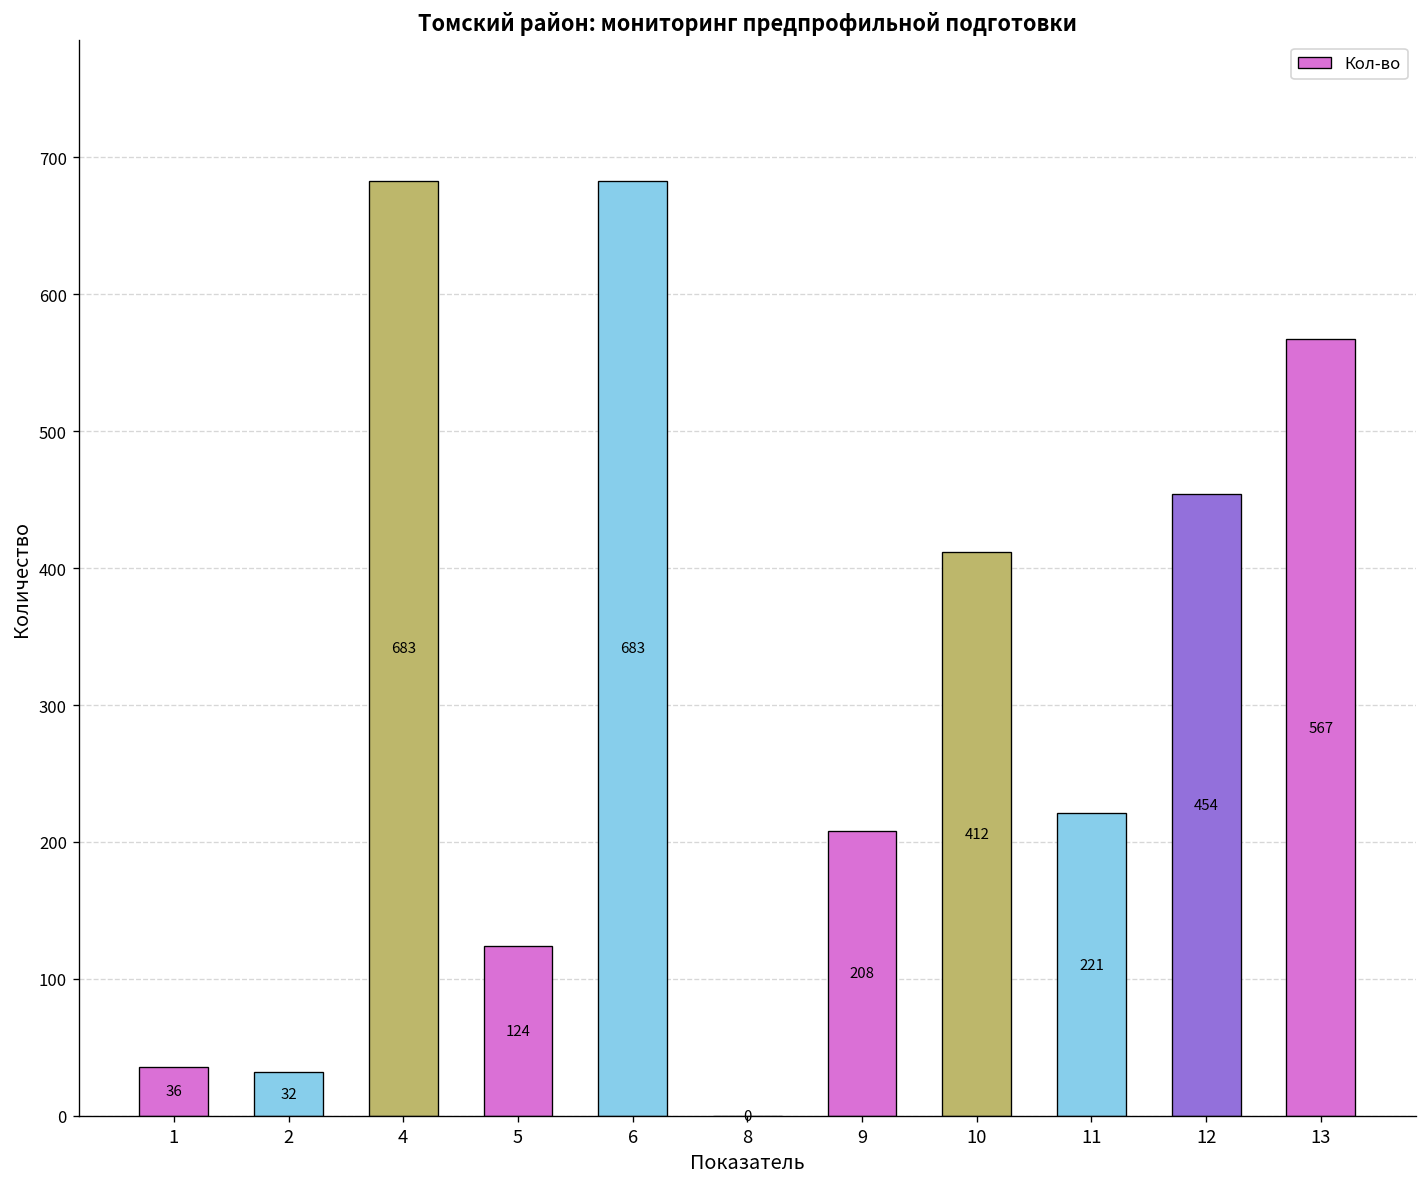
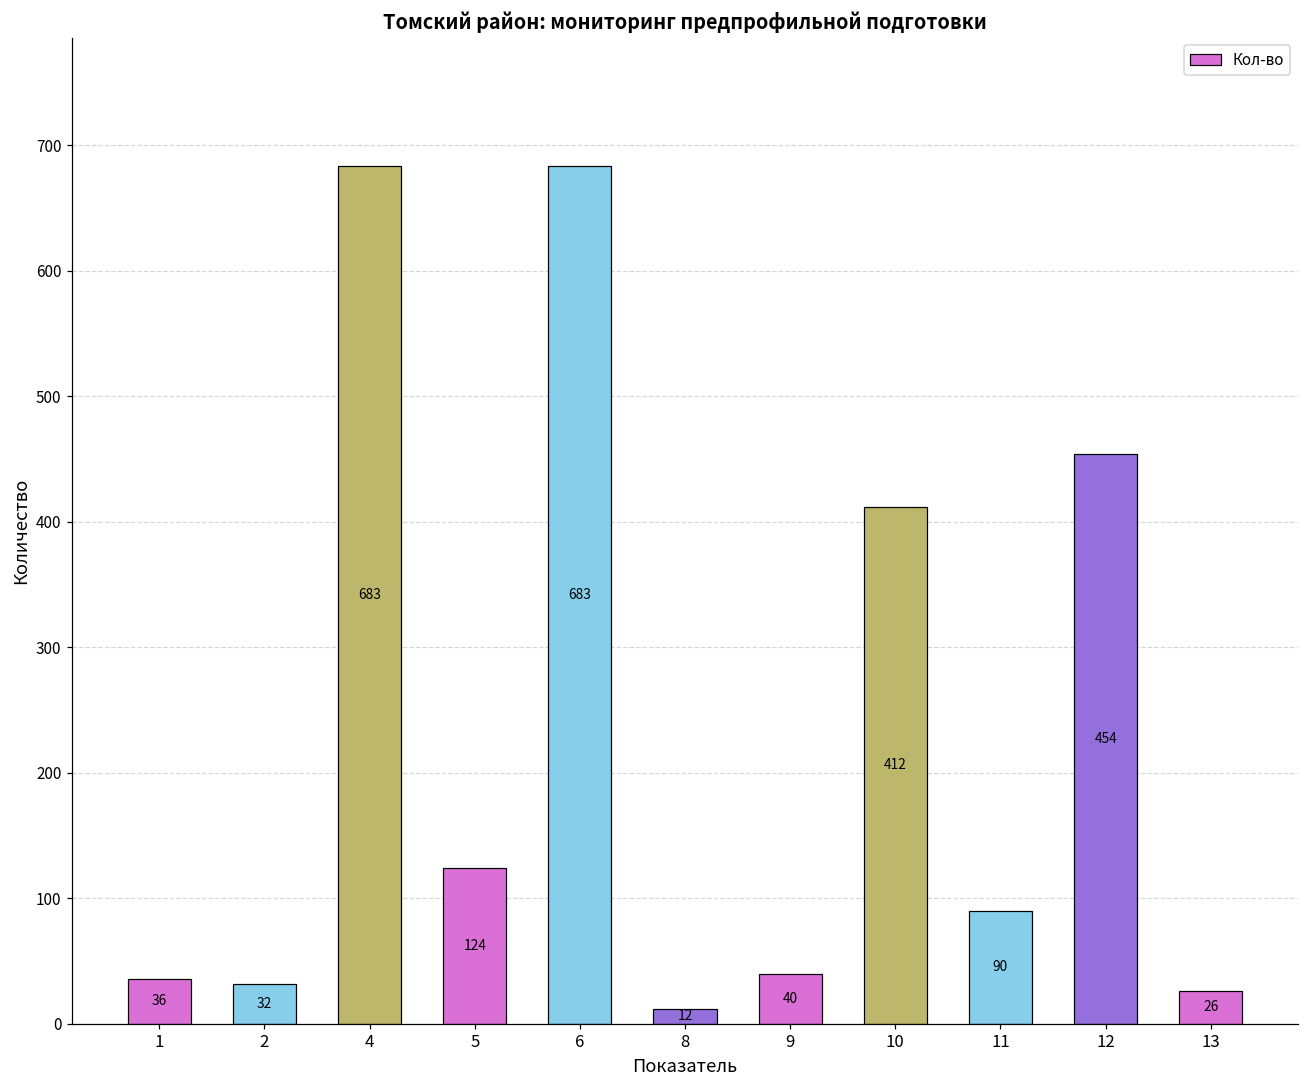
  {
    "1": 36,
    "2": 32,
    "4": 683,
    "5": 124,
    "6": 683,
-   "8": 0,
-   "9": 208,
+   "8": 12,
+   "9": 40,
    "10": 412,
-   "11": 221,
+   "11": 90,
    "12": 454,
-   "13": 567
+   "13": 26
  }
